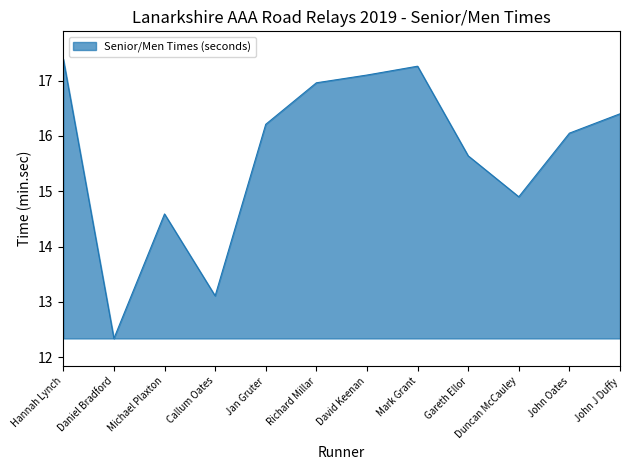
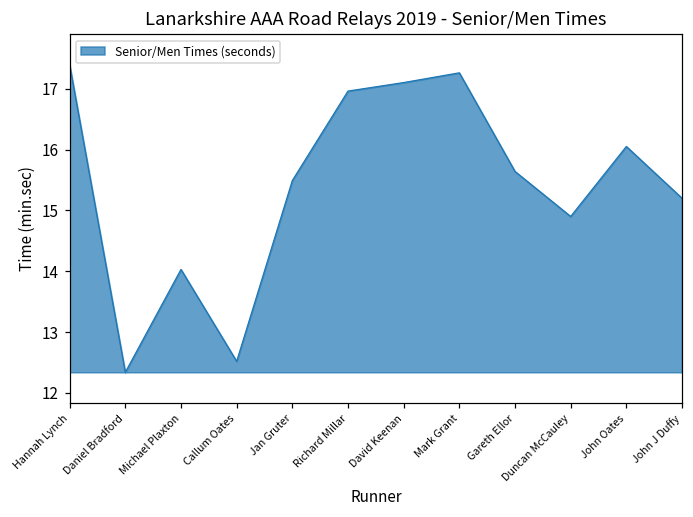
  {
    "Hannah Lynch": 17.4,
    "Daniel Bradford": 12.3,
-   "Michael Plaxton": 14.6,
-   "Callum Oates": 13.1,
-   "Jan Gruter": 16.2,
+   "Michael Plaxton": 14.0,
+   "Callum Oates": 12.5,
+   "Jan Gruter": 15.5,
    "Richard Millar": 17.0,
    "David Keenan": 17.1,
    "Mark Grant": 17.3,
    "Gareth Ellor": 15.6,
    "Duncan McCauley": 14.9,
    "John Oates": 16.1,
-   "John J Duffy": 16.4
+   "John J Duffy": 15.2
  }
